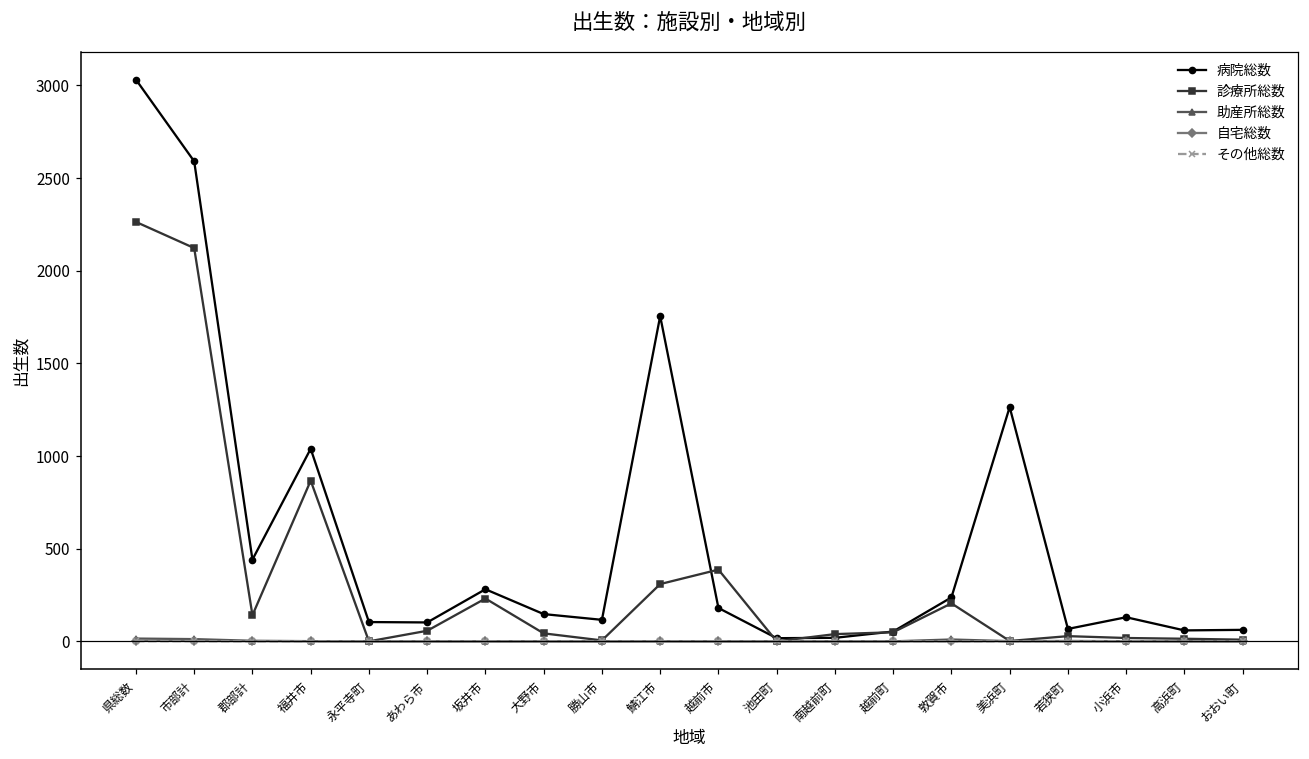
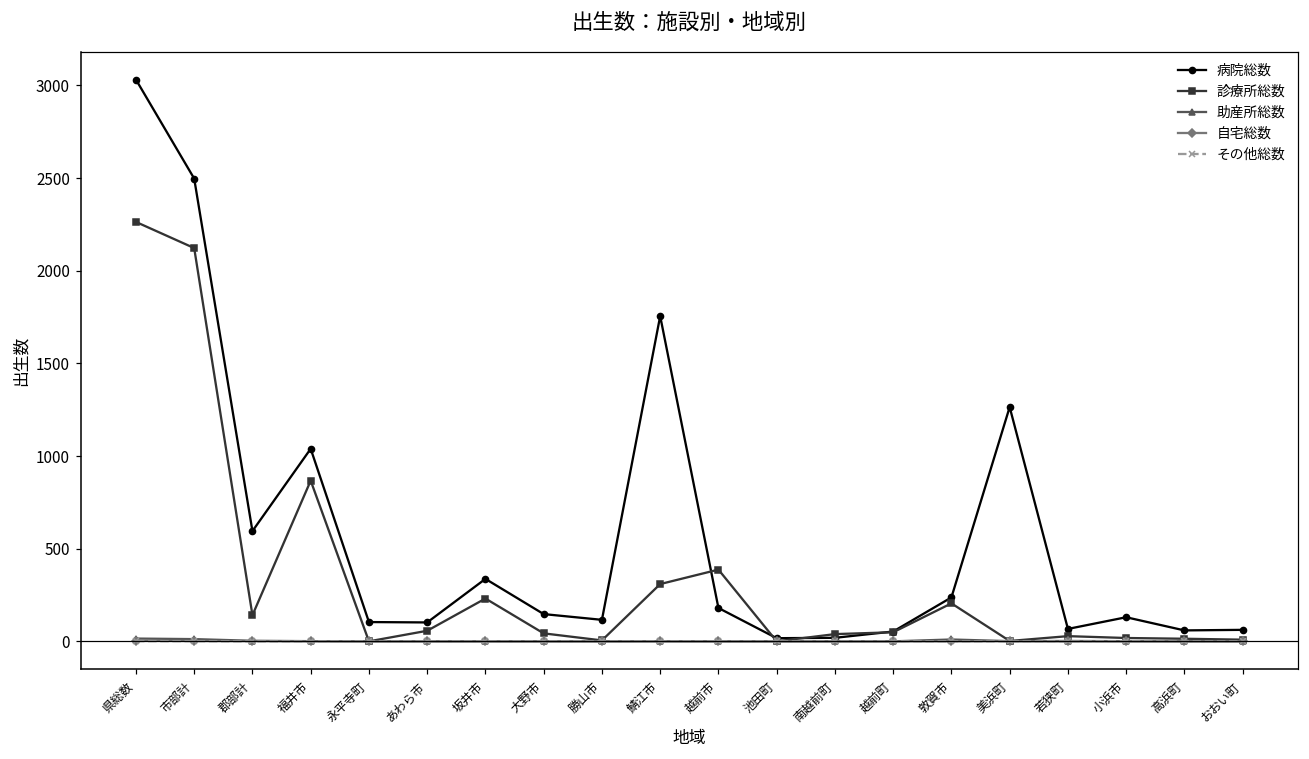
  {
    "病院総数": {
      "県総数": 3030,
-     "市部計": 2590,
-     "郡部計": 440,
+     "市部計": 2500,
+     "郡部計": 600,
      "福井市": 1040,
      "永平寺町": 100,
      "あわら市": 100,
-     "坂井市": 280,
+     "坂井市": 340,
      "大野市": 150,
      "勝山市": 120,
      "鯖江市": 1760,
      "越前市": 180,
      "池田町": 20,
      "南越前町": 20,
      "敦賀市": 240,
      "美浜町": 1260,
      "若狭町": 70,
      "小浜市": 130,
      "高浜町": 60,
      "おおい町": 60
    }
  }
